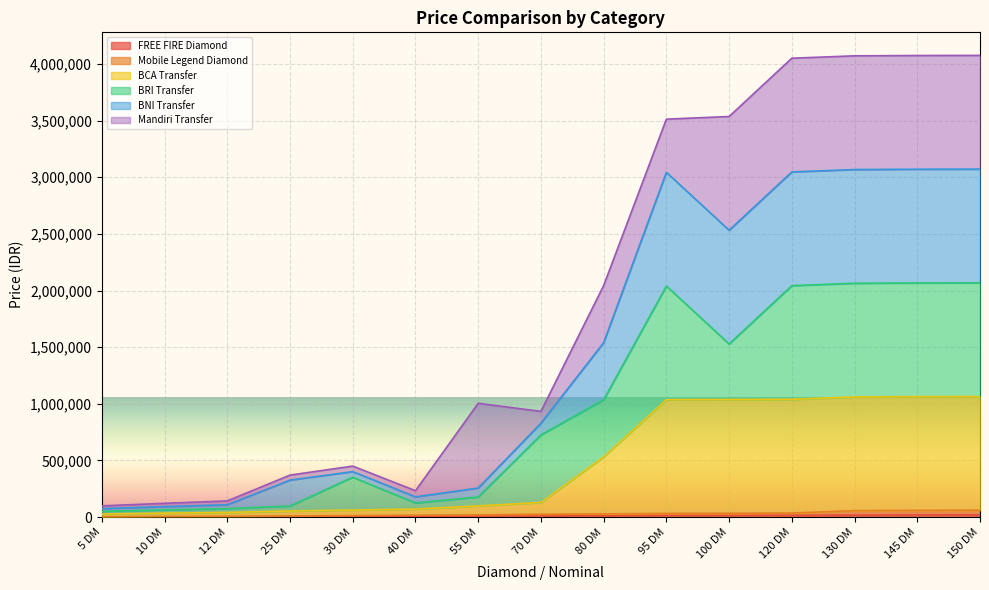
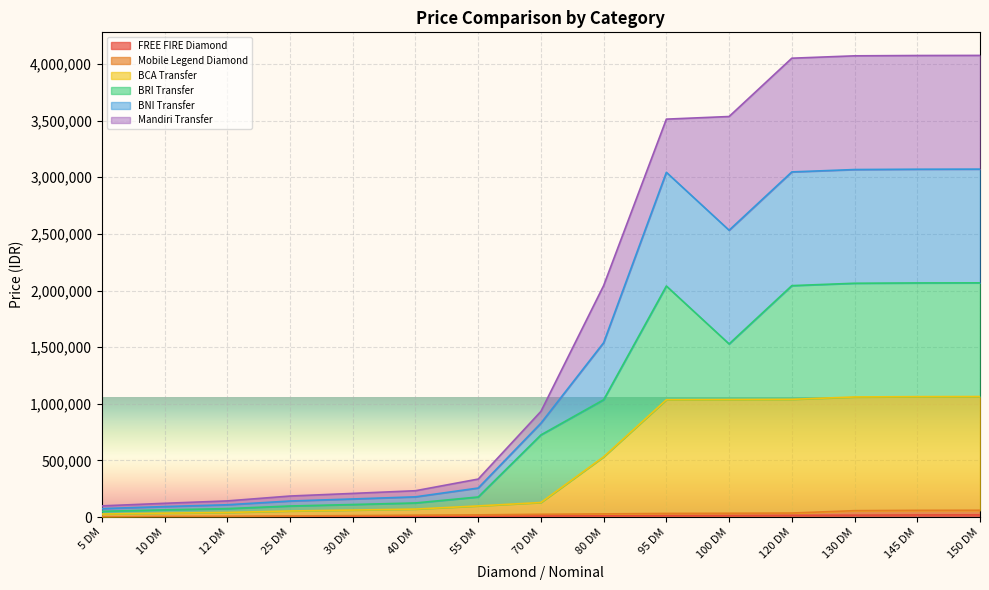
  {
    "BCA Transfer": {
      "5 DM": "20,000",
      "10 DM": "30,000",
      "12 DM": "30,000",
      "25 DM": "40,000",
      "30 DM": "50,000",
      "40 DM": "50,000",
      "55 DM": "80,000",
      "70 DM": "100,000",
      "80 DM": "500,000",
      "95 DM": "1,000,000",
      "100 DM": "1,000,000",
      "120 DM": "1,000,000",
      "130 DM": "1,000,000",
      "145 DM": "1,000,000",
      "150 DM": "1,000,000"
    },
    "BRI Transfer": {
      "5 DM": "20,000",
      "10 DM": "30,000",
      "12 DM": "30,000",
      "25 DM": "40,000",
-     "30 DM": "290,000",
+     "30 DM": "50,000",
      "40 DM": "50,000",
      "55 DM": "80,000",
      "70 DM": "600,000",
      "80 DM": "500,000",
      "95 DM": "1,000,000",
      "100 DM": "490,000",
      "120 DM": "1,000,000",
      "130 DM": "1,000,000",
      "145 DM": "1,000,000",
      "150 DM": "1,000,000"
    },
    "BNI Transfer": {
      "5 DM": "20,000",
      "10 DM": "30,000",
      "12 DM": "30,000",
-     "25 DM": "230,000",
+     "25 DM": "40,000",
      "30 DM": "50,000",
      "40 DM": "50,000",
      "55 DM": "80,000",
      "70 DM": "100,000",
      "80 DM": "500,000",
      "95 DM": "1,000,000",
      "100 DM": "1,000,000",
      "120 DM": "1,000,000",
      "130 DM": "1,000,000",
      "145 DM": "1,000,000",
      "150 DM": "1,000,000"
    },
    "Mandiri Transfer": {
      "5 DM": "20,000",
      "10 DM": "30,000",
      "12 DM": "30,000",
      "25 DM": "40,000",
      "30 DM": "50,000",
      "40 DM": "50,000",
-     "55 DM": "750,000",
+     "55 DM": "80,000",
      "70 DM": "100,000",
      "80 DM": "500,000",
      "95 DM": "470,000",
      "100 DM": "1,000,000",
      "120 DM": "1,000,000",
      "130 DM": "1,000,000",
      "145 DM": "1,000,000",
      "150 DM": "1,000,000"
    }
  }
